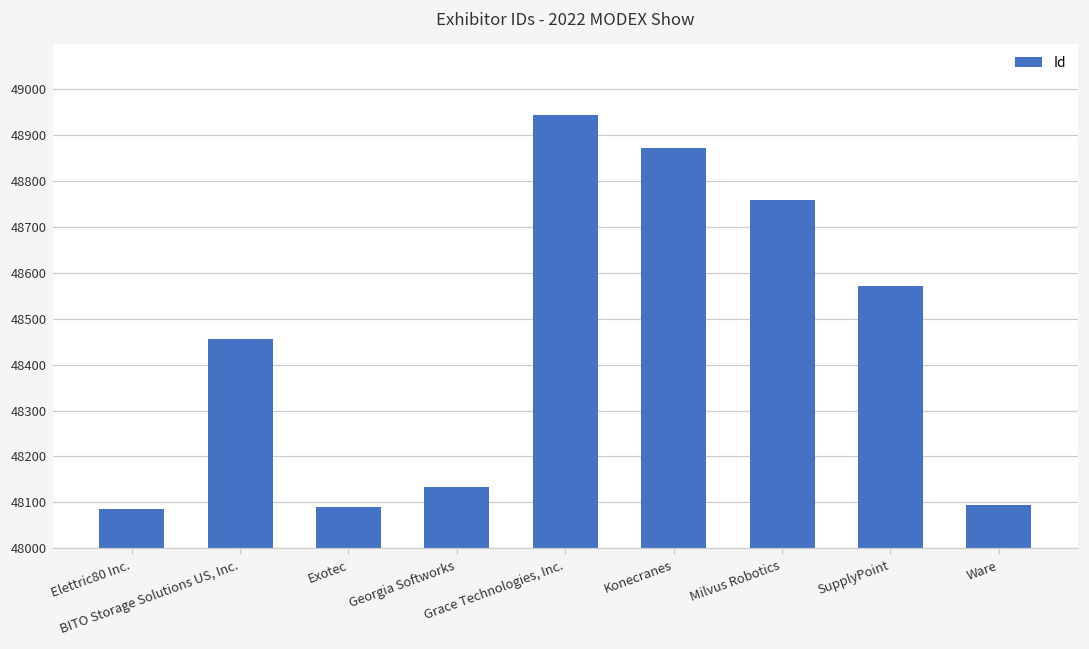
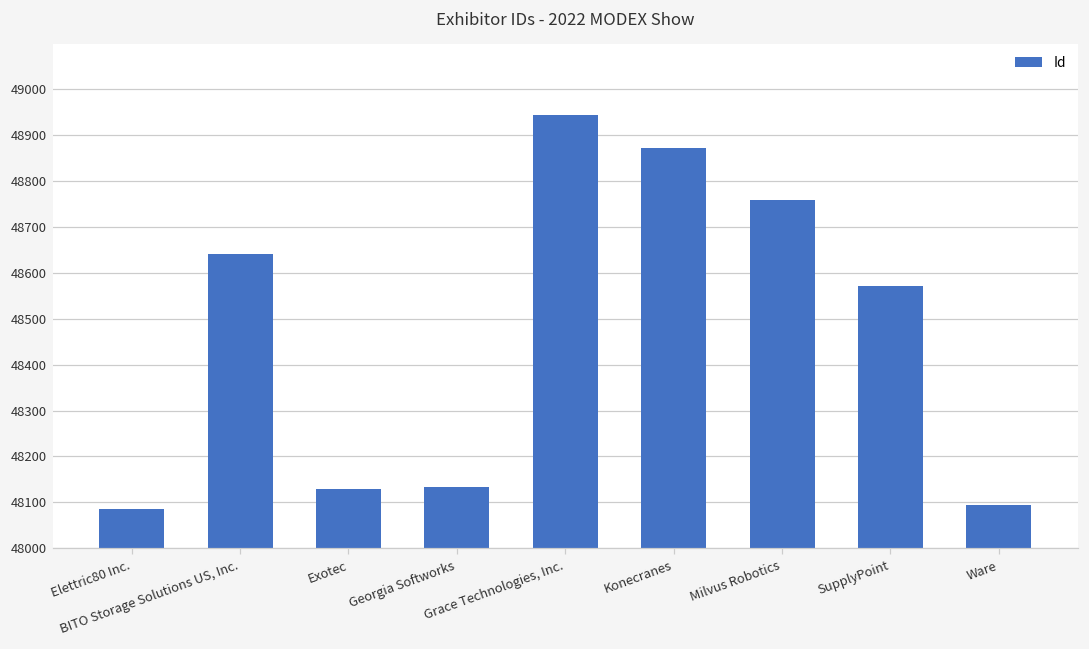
  {
    "Elettric80 Inc.": 48090,
-   "BITO Storage Solutions US, Inc.": 48460,
-   "Exotec": 48090,
+   "BITO Storage Solutions US, Inc.": 48640,
+   "Exotec": 48130,
    "Georgia Softworks": 48130,
    "Grace Technologies, Inc.": 48940,
    "Konecranes": 48870,
    "Milvus Robotics": 48760,
    "SupplyPoint": 48570,
    "Ware": 48090
  }
